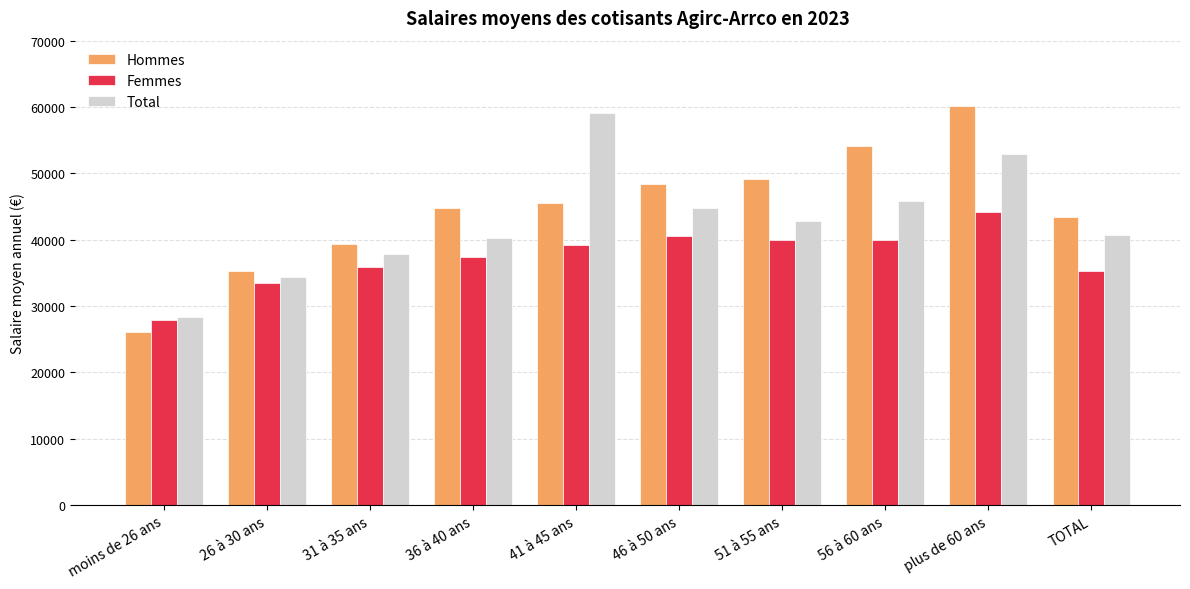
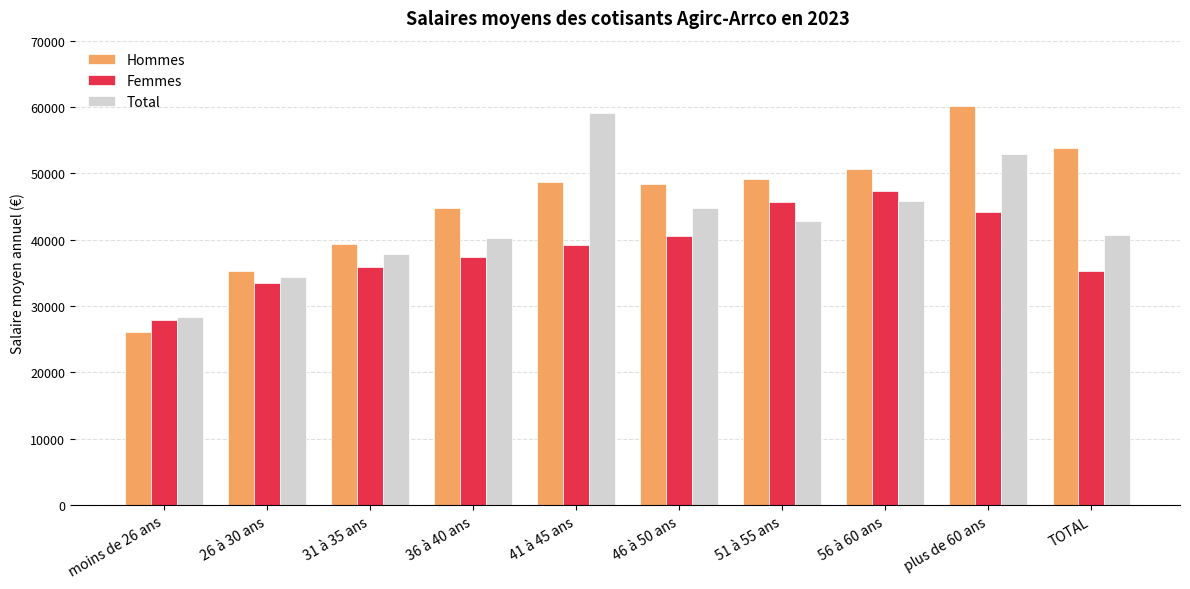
  {
    "Hommes": {
      "moins de 26 ans": 26000,
      "26 à 30 ans": 35000,
      "31 à 35 ans": 39000,
      "36 à 40 ans": 45000,
-     "41 à 45 ans": 46000,
+     "41 à 45 ans": 49000,
      "46 à 50 ans": 48000,
      "51 à 55 ans": 49000,
-     "56 à 60 ans": 54000,
+     "56 à 60 ans": 51000,
      "plus de 60 ans": 60000,
-     "TOTAL": 43000
+     "TOTAL": 54000
    },
    "Femmes": {
      "moins de 26 ans": 28000,
      "26 à 30 ans": 33000,
      "31 à 35 ans": 36000,
      "36 à 40 ans": 37000,
      "41 à 45 ans": 39000,
      "46 à 50 ans": 41000,
-     "51 à 55 ans": 40000,
-     "56 à 60 ans": 40000,
+     "51 à 55 ans": 46000,
+     "56 à 60 ans": 47000,
      "plus de 60 ans": 44000,
      "TOTAL": 35000
    },
    "Total": {
      "moins de 26 ans": 28000,
      "26 à 30 ans": 34000,
      "31 à 35 ans": 38000,
      "36 à 40 ans": 40000,
      "41 à 45 ans": 59000,
      "46 à 50 ans": 45000,
      "51 à 55 ans": 43000,
      "56 à 60 ans": 46000,
      "plus de 60 ans": 53000,
      "TOTAL": 41000
    }
  }
